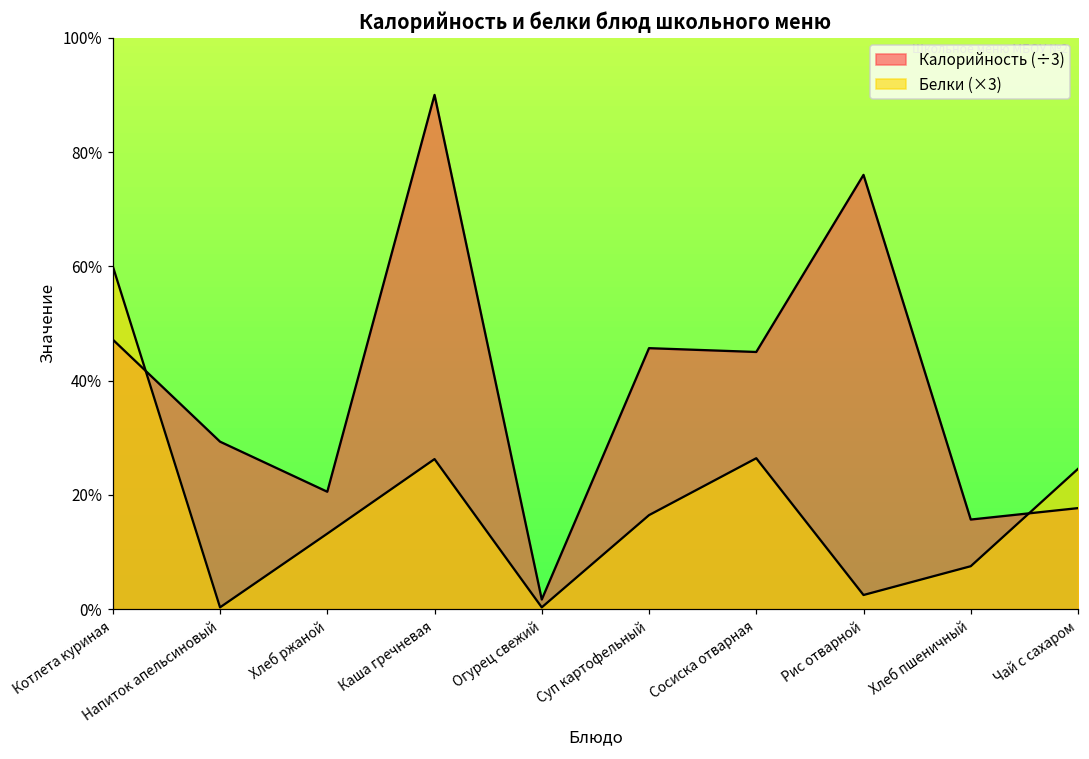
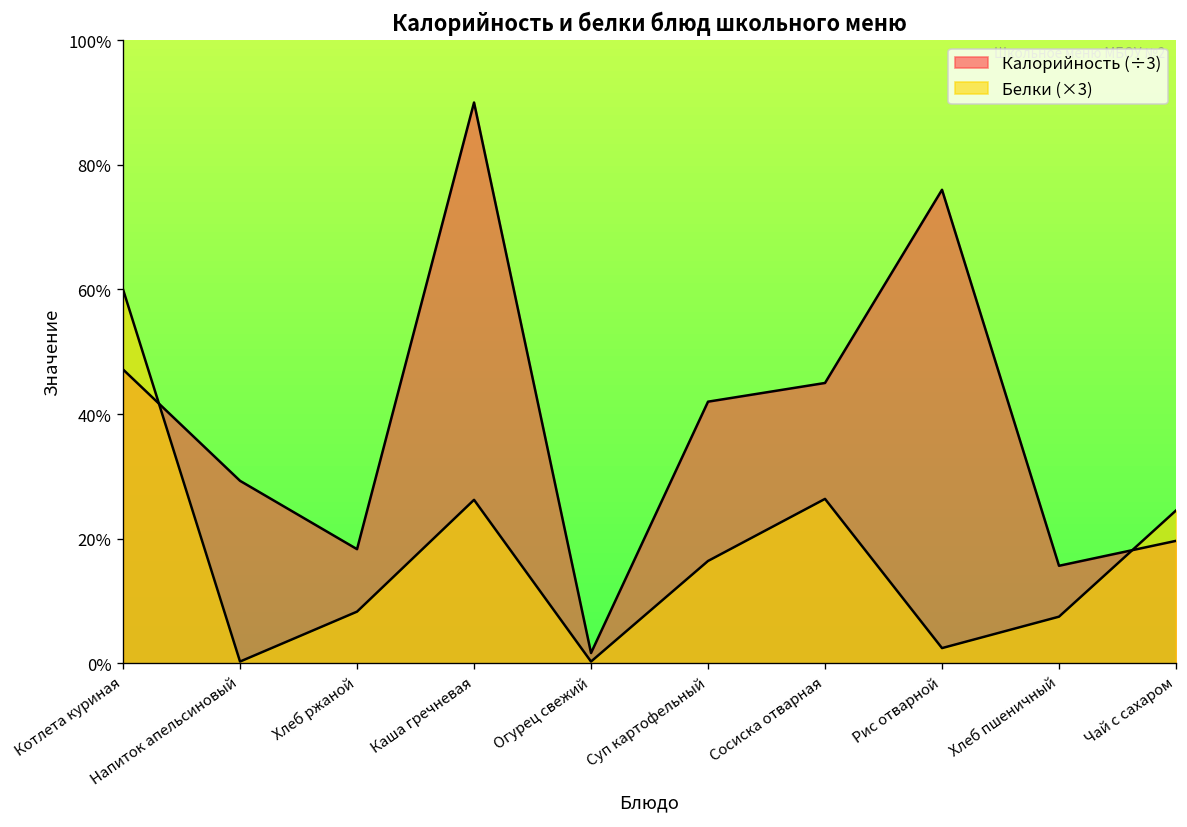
  {
    "Калорийность (÷3)": {
      "Котлета куриная": "47%",
      "Напиток апельсиновый": "29%",
-     "Хлеб ржаной": "21%",
+     "Хлеб ржаной": "18%",
      "Каша гречневая": "90%",
      "Огурец свежий": "2%",
-     "Суп картофельный": "46%",
+     "Суп картофельный": "42%",
      "Сосиска отварная": "45%",
      "Рис отварной": "76%",
      "Хлеб пшеничный": "16%",
-     "Чай с сахаром": "18%"
+     "Чай с сахаром": "20%"
    },
    "Белки (×3)": {
      "Котлета куриная": "60%",
      "Напиток апельсиновый": "0%",
-     "Хлеб ржаной": "13%",
+     "Хлеб ржаной": "8%",
      "Каша гречневая": "26%",
      "Огурец свежий": "0%",
      "Суп картофельный": "16%",
      "Сосиска отварная": "26%",
      "Рис отварной": "2%",
      "Хлеб пшеничный": "8%",
      "Чай с сахаром": "25%"
    }
  }
